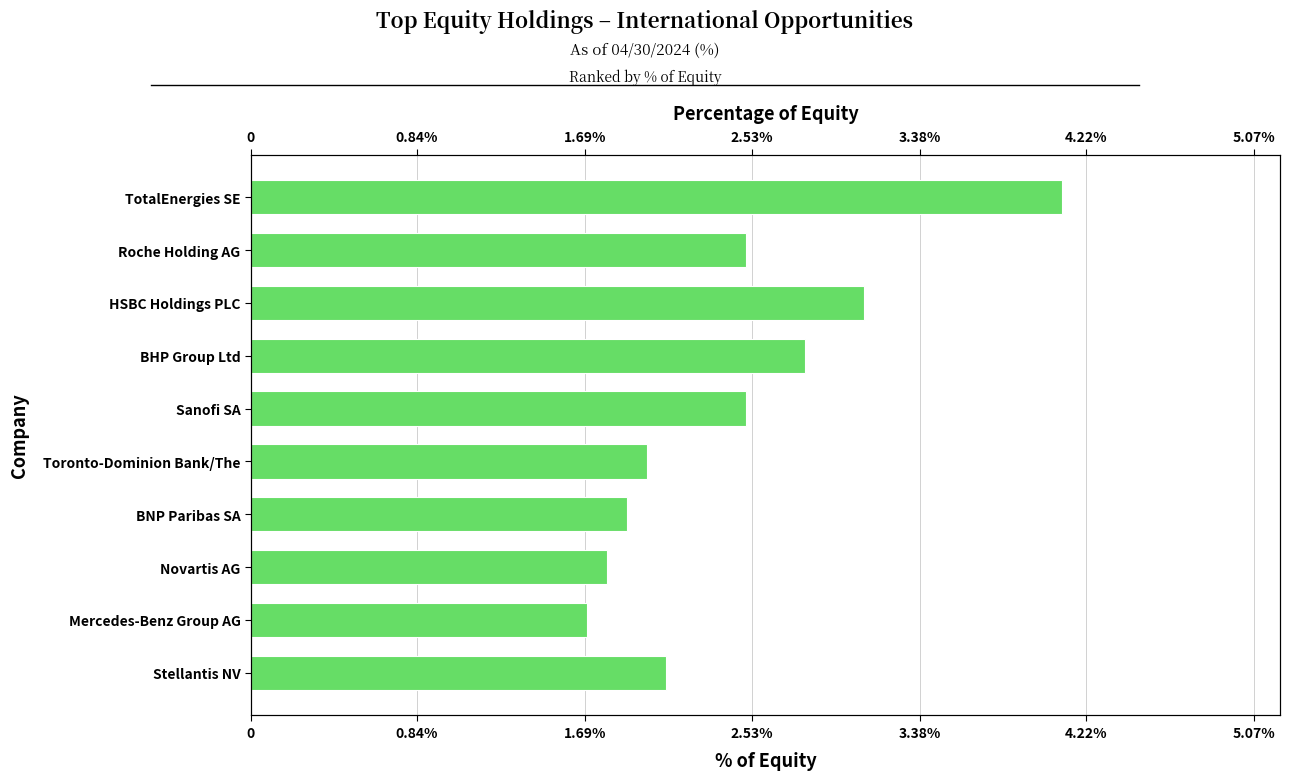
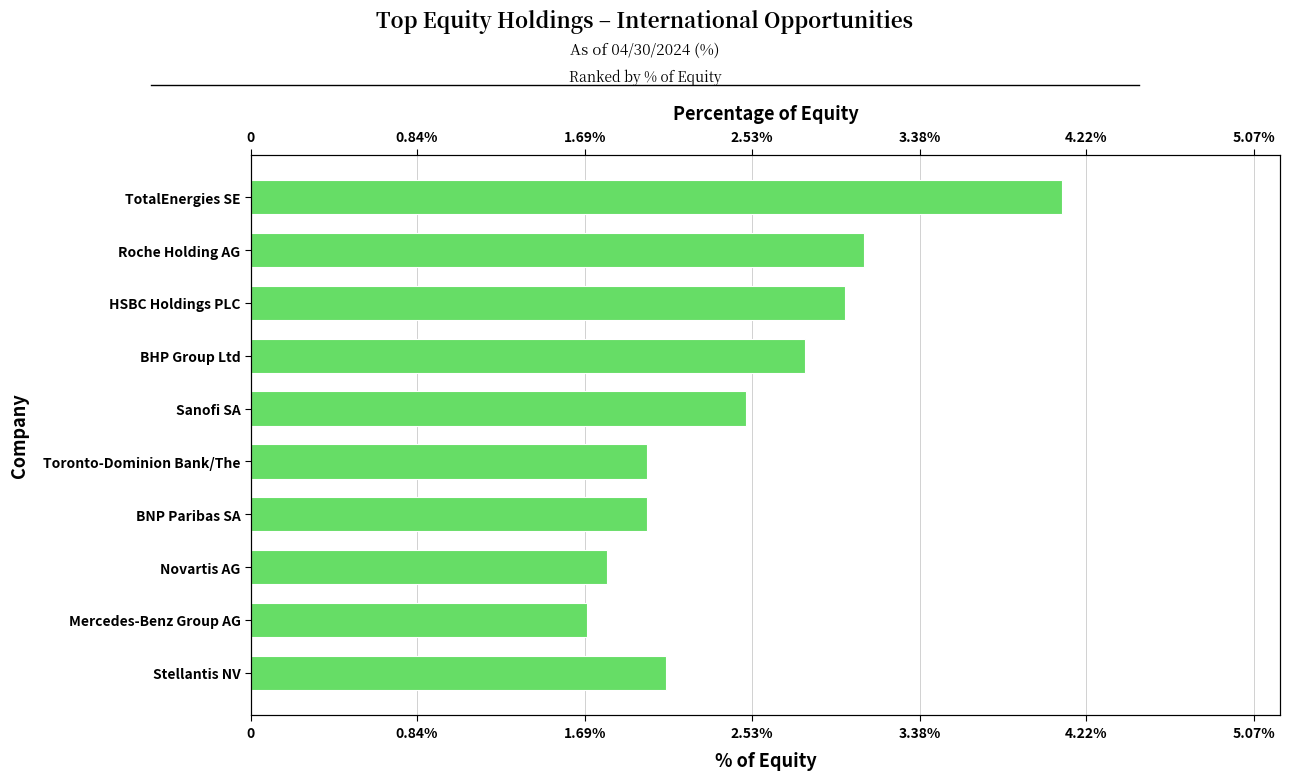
  {
    "TotalEnergies SE": "4.1%",
-   "Roche Holding AG": "2.5%",
-   "HSBC Holdings PLC": "3.1%",
+   "Roche Holding AG": "3.1%",
+   "HSBC Holdings PLC": "3.0%",
    "BHP Group Ltd": "2.8%",
    "Sanofi SA": "2.5%",
    "Toronto-Dominion Bank/The": "2.0%",
-   "BNP Paribas SA": "1.9%",
+   "BNP Paribas SA": "2.0%",
    "Novartis AG": "1.8%",
    "Mercedes-Benz Group AG": "1.7%",
    "Stellantis NV": "2.1%"
  }
